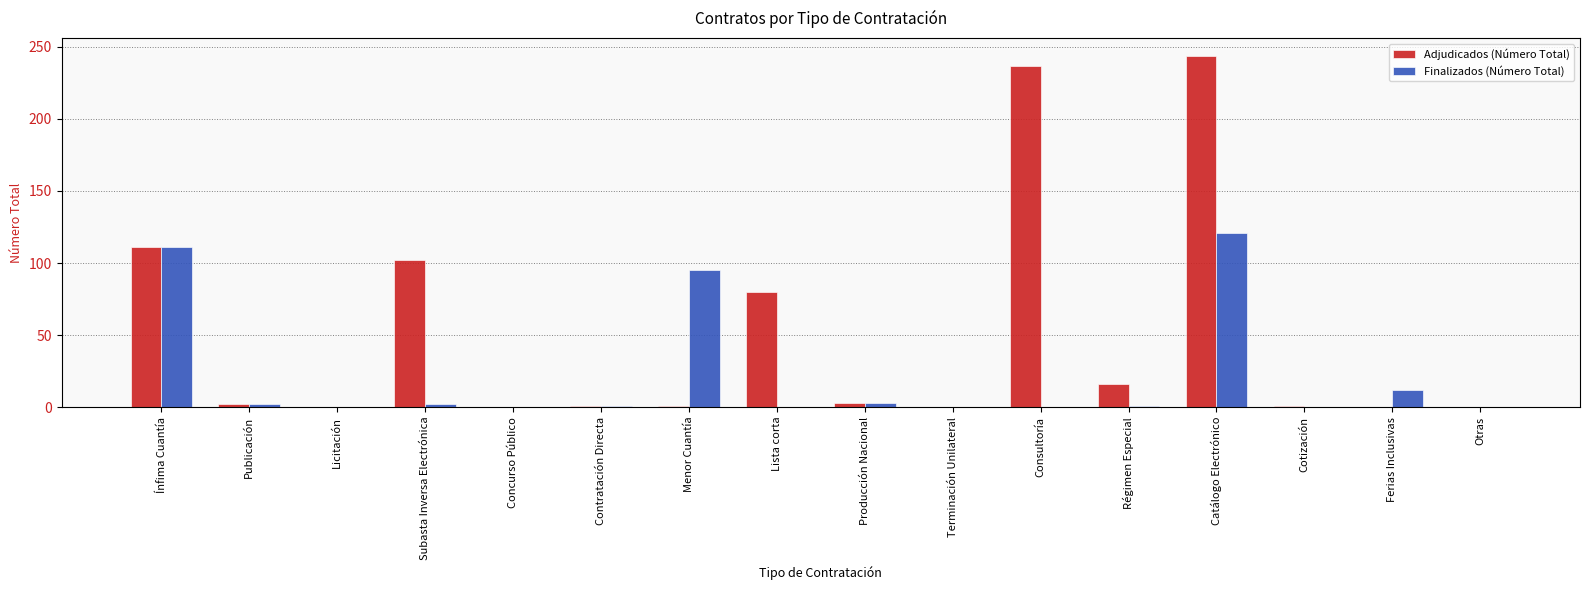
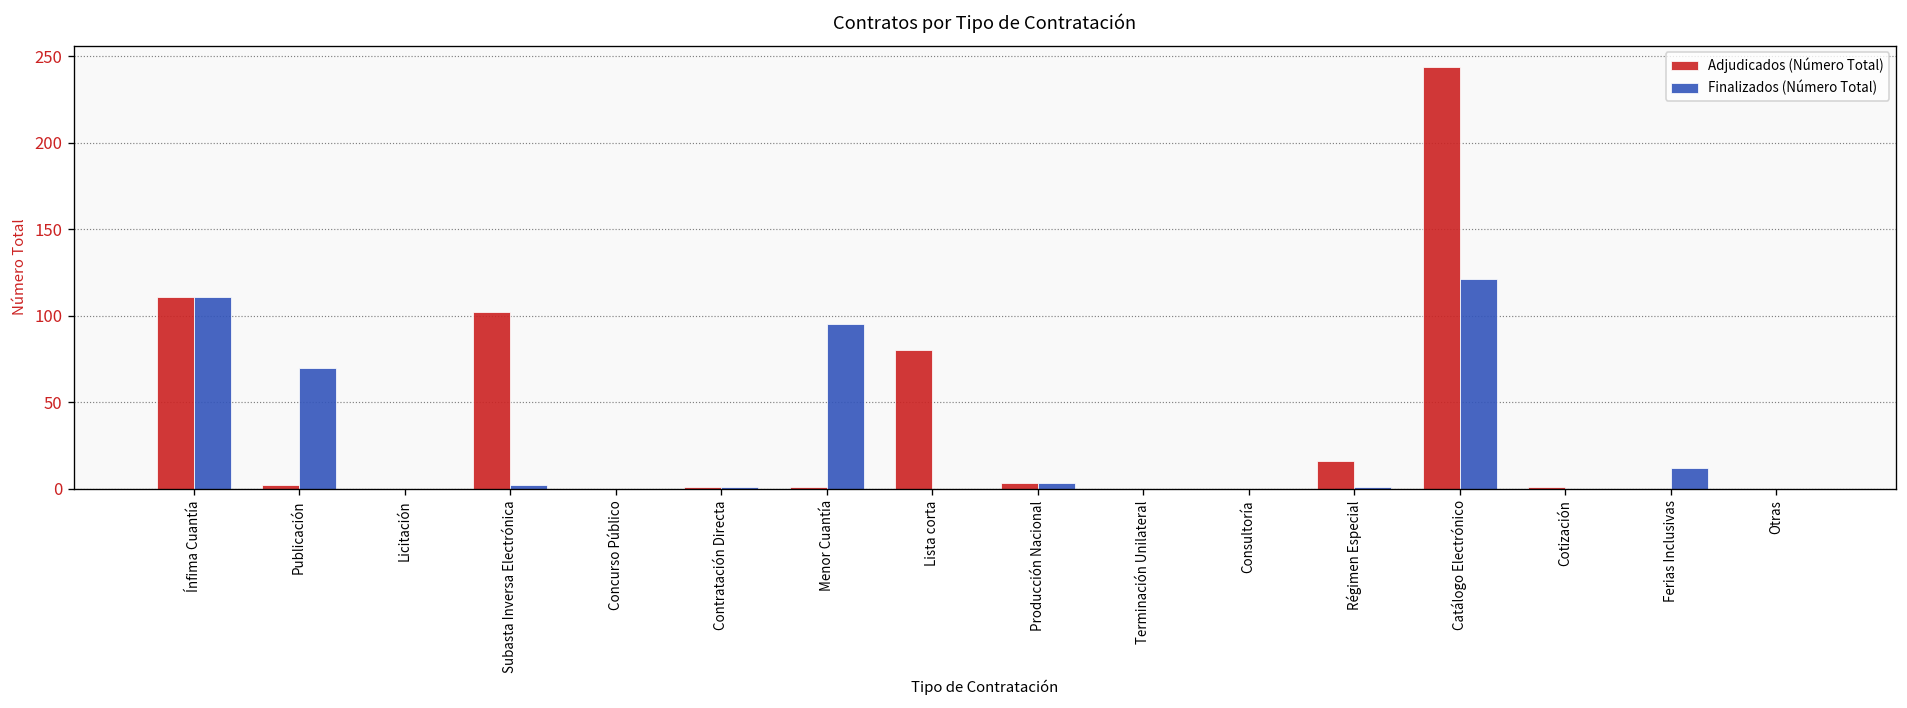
  {
    "Adjudicados (Número Total)": {
      "Ínfima Cuantía": 111,
      "Publicación": 2,
      "Licitación": 0,
      "Subasta Inversa Electrónica": 102,
      "Concurso Público": 0,
      "Lista corta": 80,
      "Producción Nacional": 3,
      "Terminación Unilateral": 0,
-     "Consultoría": 237,
+     "Consultoría": 0,
      "Régimen Especial": 16,
      "Catálogo Electrónico": 244,
      "Ferias Inclusivas": 0,
      "Otras": 0
    },
    "Finalizados (Número Total)": {
      "Ínfima Cuantía": 111,
-     "Publicación": 2,
+     "Publicación": 70,
      "Licitación": 0,
      "Subasta Inversa Electrónica": 2,
      "Concurso Público": 0,
      "Menor Cuantía": 95,
      "Lista corta": 0,
      "Producción Nacional": 3,
      "Terminación Unilateral": 0,
      "Consultoría": 0,
      "Catálogo Electrónico": 121,
      "Cotización": 0,
      "Ferias Inclusivas": 12,
      "Otras": 0
    }
  }
